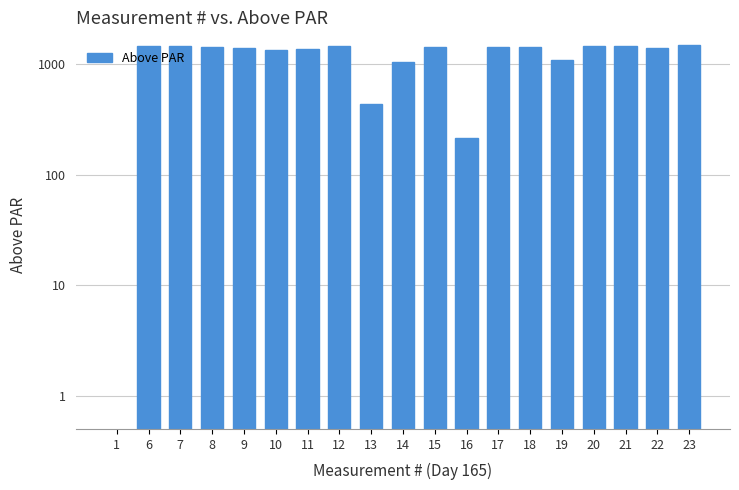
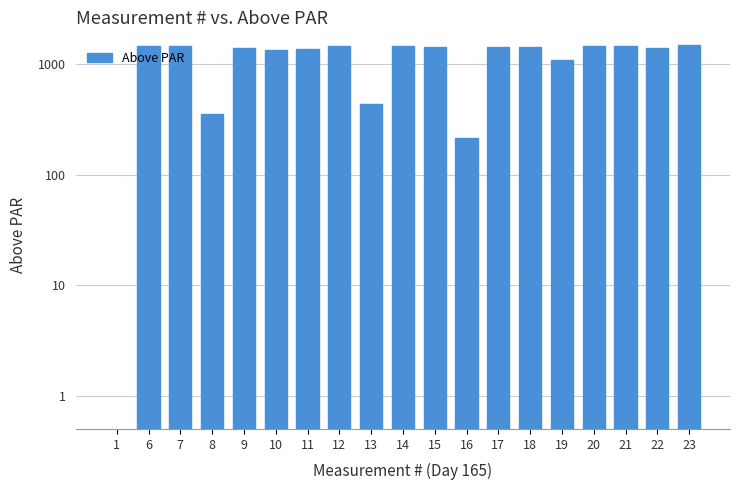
  {
    "6": 1500,
    "7": 1500,
-   "8": 1400,
+   "8": 350,
    "9": 1400,
    "10": 1300,
    "11": 1400,
    "12": 1500,
    "13": 440,
-   "14": 1100,
+   "14": 1500,
    "15": 1400,
    "16": 210,
    "17": 1400,
    "18": 1400,
    "19": 1100,
    "20": 1500,
    "21": 1500,
    "22": 1400,
    "23": 1500
  }
